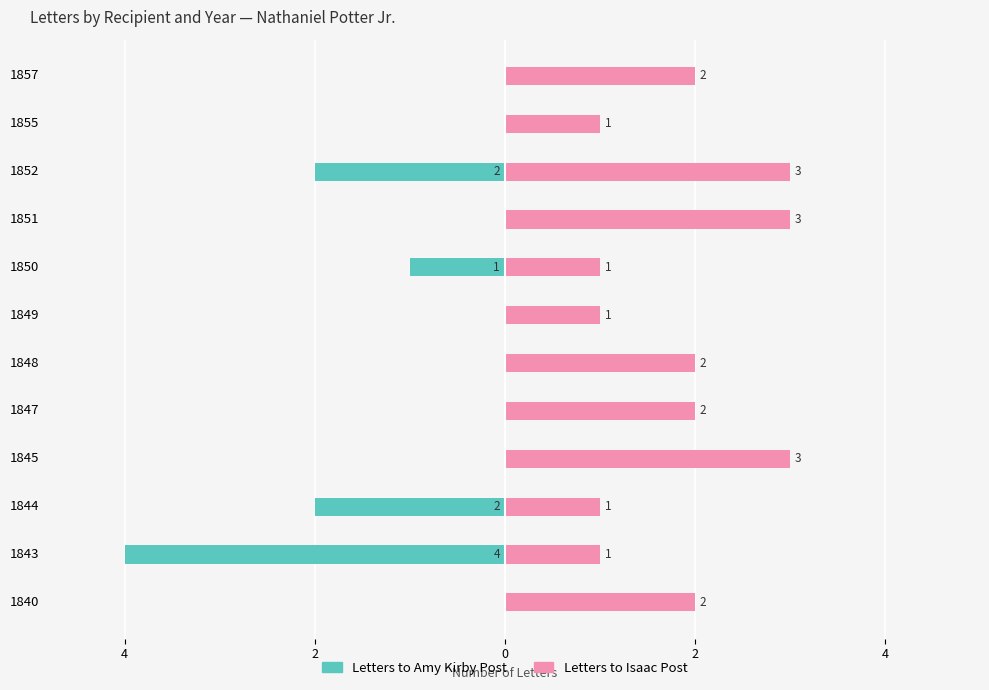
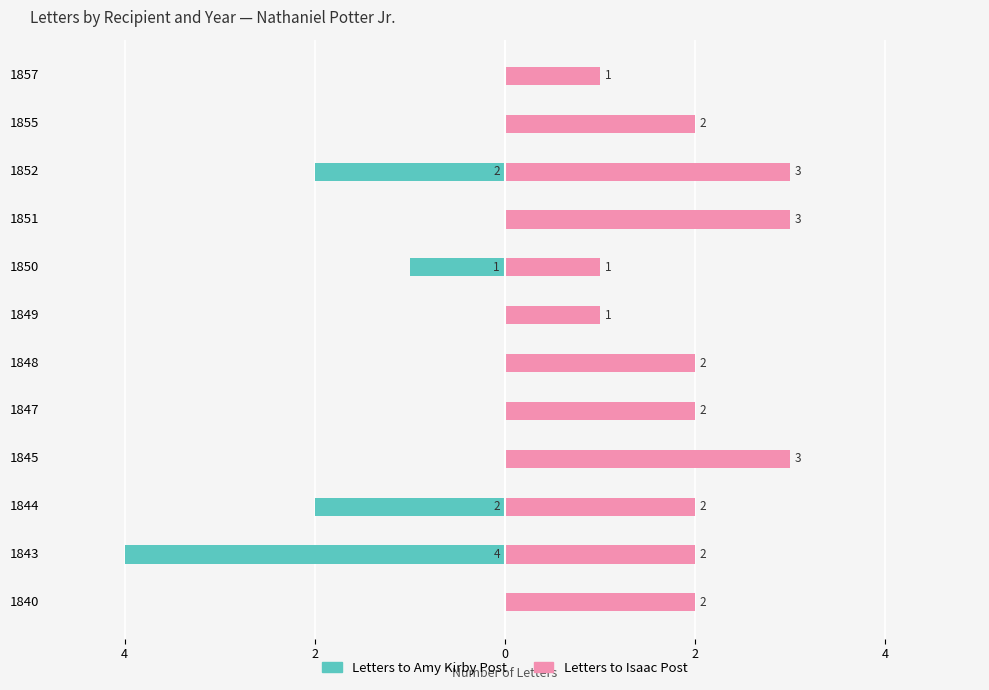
  {
    "Letters to Isaac Post": {
-     "1857": 2,
-     "1855": 1,
+     "1857": 1,
+     "1855": 2,
      "1852": 3,
      "1851": 3,
      "1850": 1,
      "1849": 1,
      "1848": 2,
      "1847": 2,
      "1845": 3,
-     "1844": 1,
-     "1843": 1,
+     "1844": 2,
+     "1843": 2,
      "1840": 2
    }
  }
